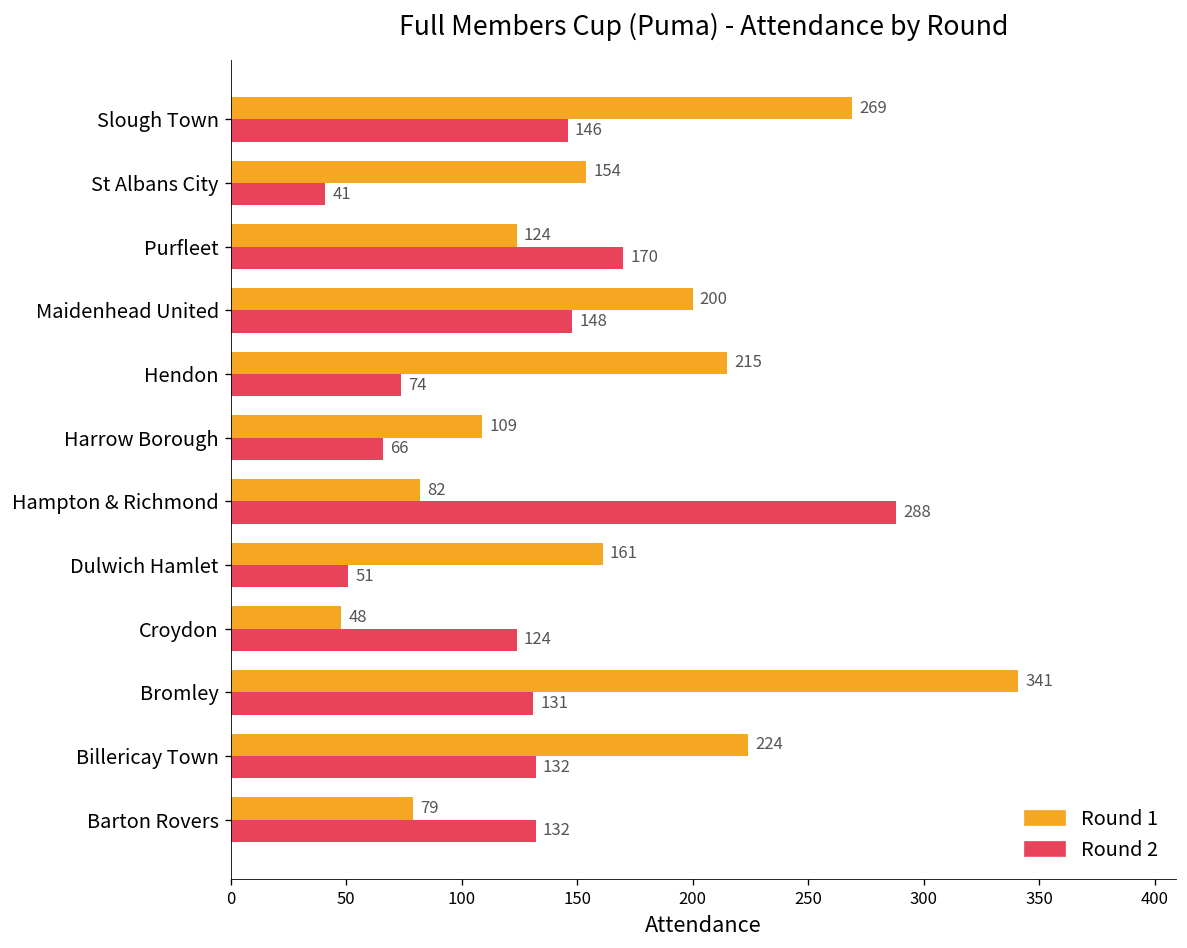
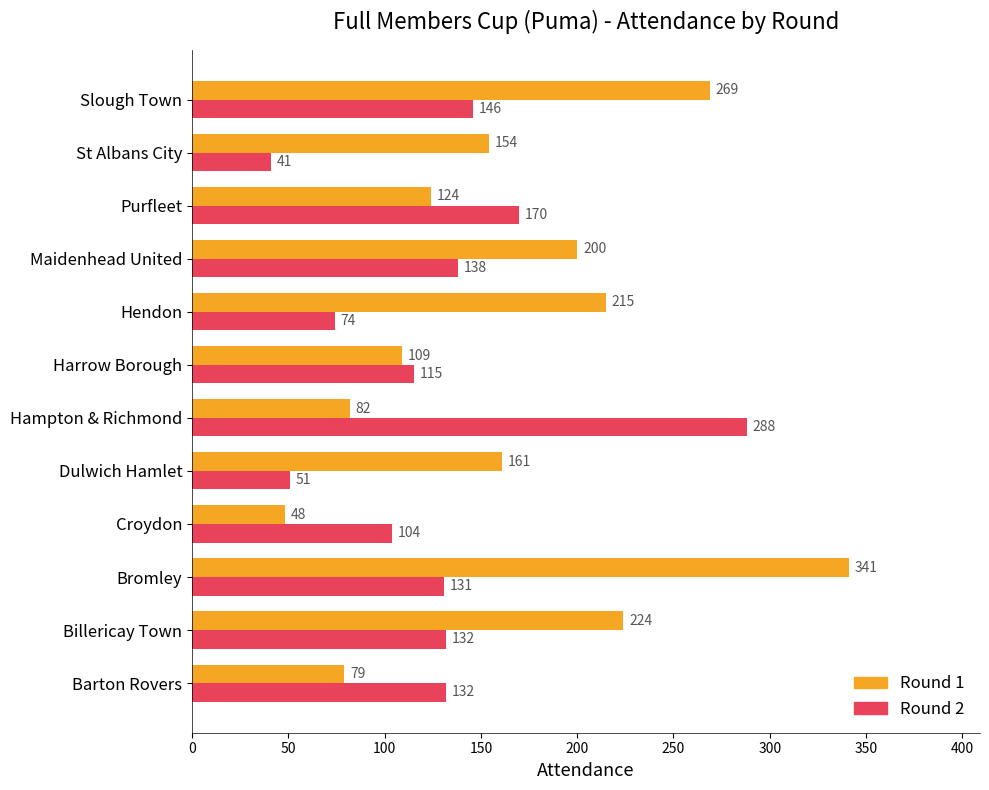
  {
    "Round 1": {
      "Slough Town": 269,
      "St Albans City": 154,
      "Purfleet": 124,
      "Maidenhead United": 200,
      "Hendon": 215,
      "Harrow Borough": 109,
      "Hampton & Richmond": 82,
      "Dulwich Hamlet": 161,
      "Croydon": 48,
      "Bromley": 341,
      "Billericay Town": 224,
      "Barton Rovers": 79
    },
    "Round 2": {
      "Slough Town": 146,
      "St Albans City": 41,
      "Purfleet": 170,
-     "Maidenhead United": 148,
+     "Maidenhead United": 138,
      "Hendon": 74,
-     "Harrow Borough": 66,
+     "Harrow Borough": 115,
      "Hampton & Richmond": 288,
      "Dulwich Hamlet": 51,
-     "Croydon": 124,
+     "Croydon": 104,
      "Bromley": 131,
      "Billericay Town": 132,
      "Barton Rovers": 132
    }
  }
